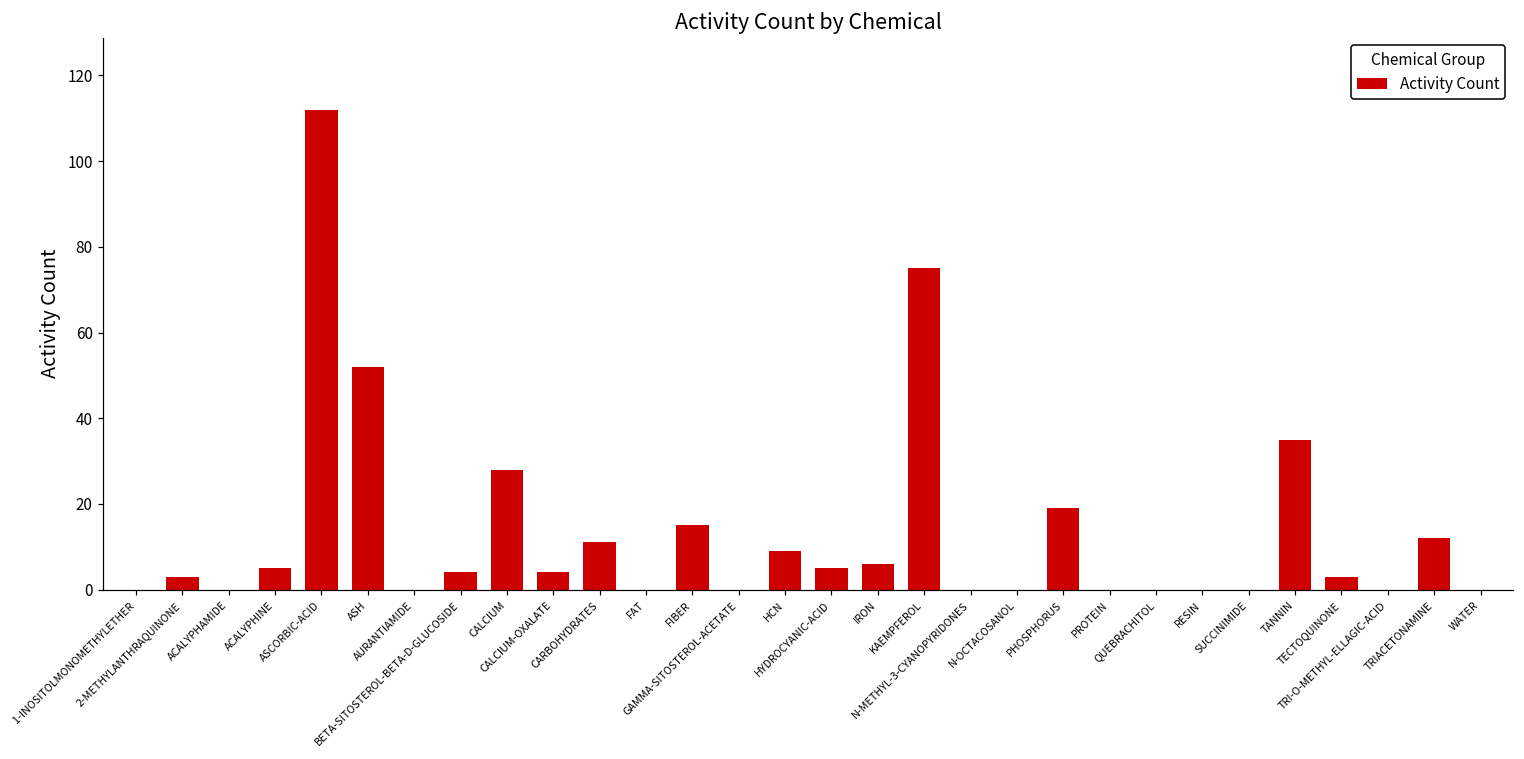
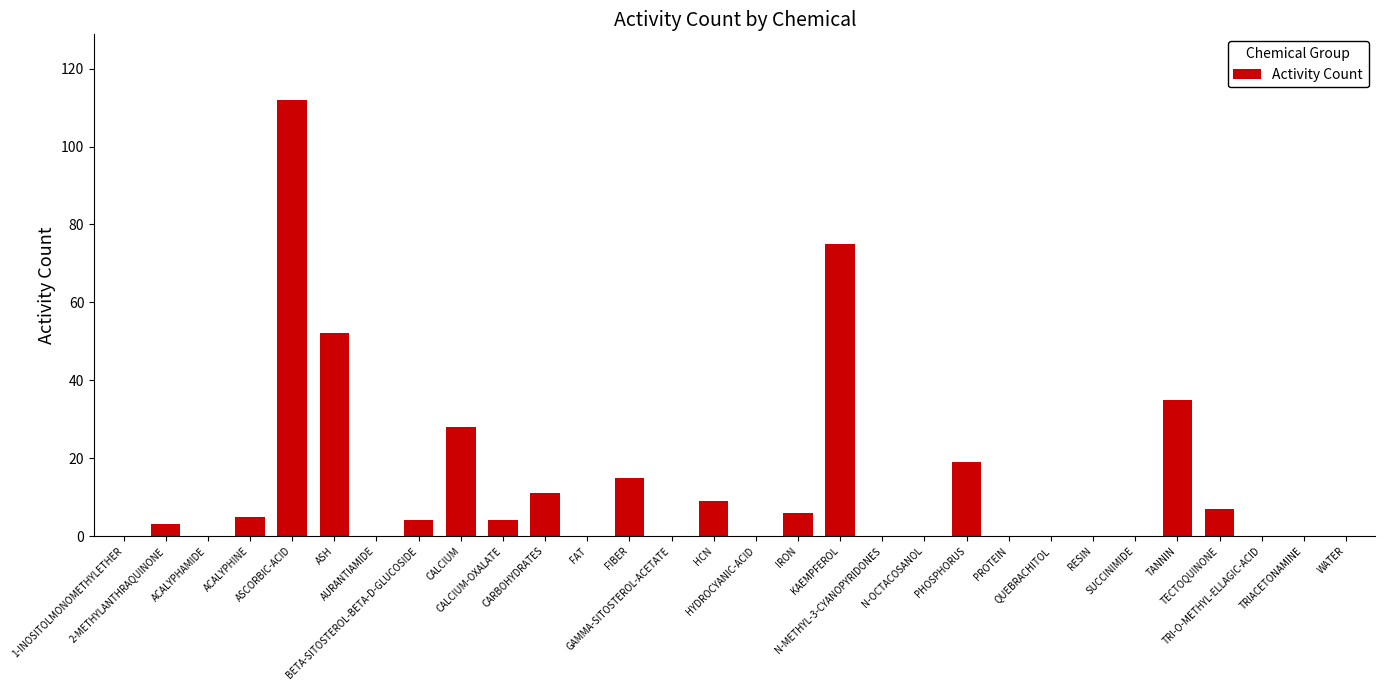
  {
    "1-INOSITOLMONOMETHYLETHER": 0,
    "2-METHYLANTHRAQUINONE": 3,
    "ACALYPHAMIDE": 0,
    "ACALYPHINE": 5,
    "ASCORBIC-ACID": 112,
    "ASH": 52,
    "AURANTIAMIDE": 0,
    "BETA-SITOSTEROL-BETA-D-GLUCOSIDE": 4,
    "CALCIUM": 28,
    "CALCIUM-OXALATE": 4,
    "CARBOHYDRATES": 11,
    "FAT": 0,
    "FIBER": 15,
    "GAMMA-SITOSTEROL-ACETATE": 0,
    "HCN": 9,
-   "HYDROCYANIC-ACID": 5,
+   "HYDROCYANIC-ACID": 0,
    "IRON": 6,
    "KAEMPFEROL": 75,
    "N-METHYL-3-CYANOPYRIDONES": 0,
    "N-OCTACOSANOL": 0,
    "PHOSPHORUS": 19,
    "PROTEIN": 0,
    "QUEBRACHITOL": 0,
    "RESIN": 0,
    "SUCCINIMIDE": 0,
    "TANNIN": 35,
-   "TECTOQUINONE": 3,
+   "TECTOQUINONE": 7,
    "TRI-O-METHYL-ELLAGIC-ACID": 0,
-   "TRIACETONAMINE": 12,
+   "TRIACETONAMINE": 0,
    "WATER": 0
  }
